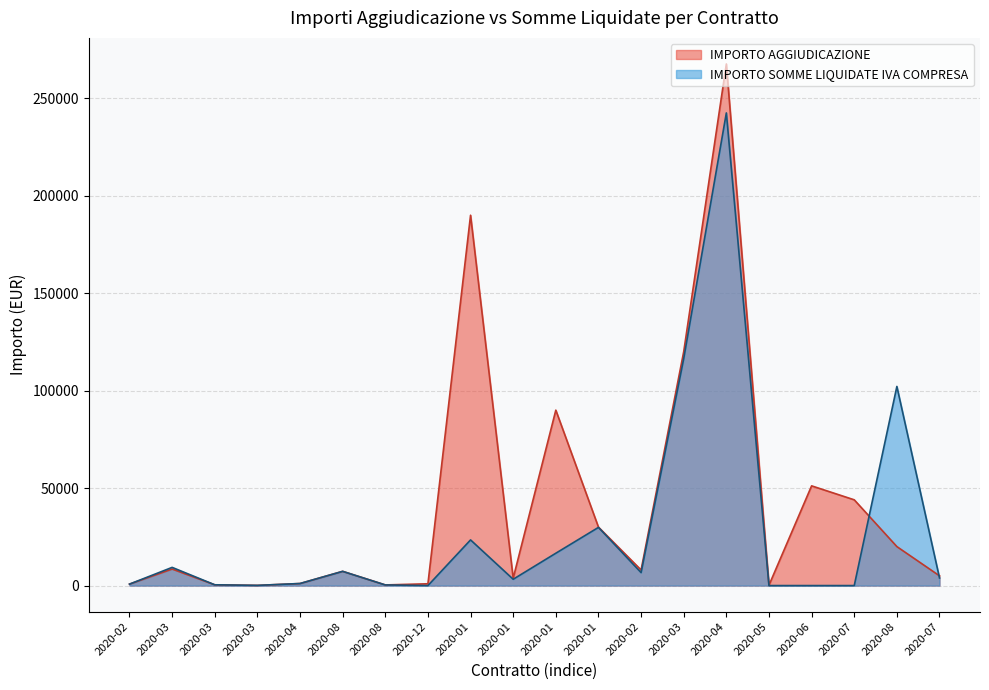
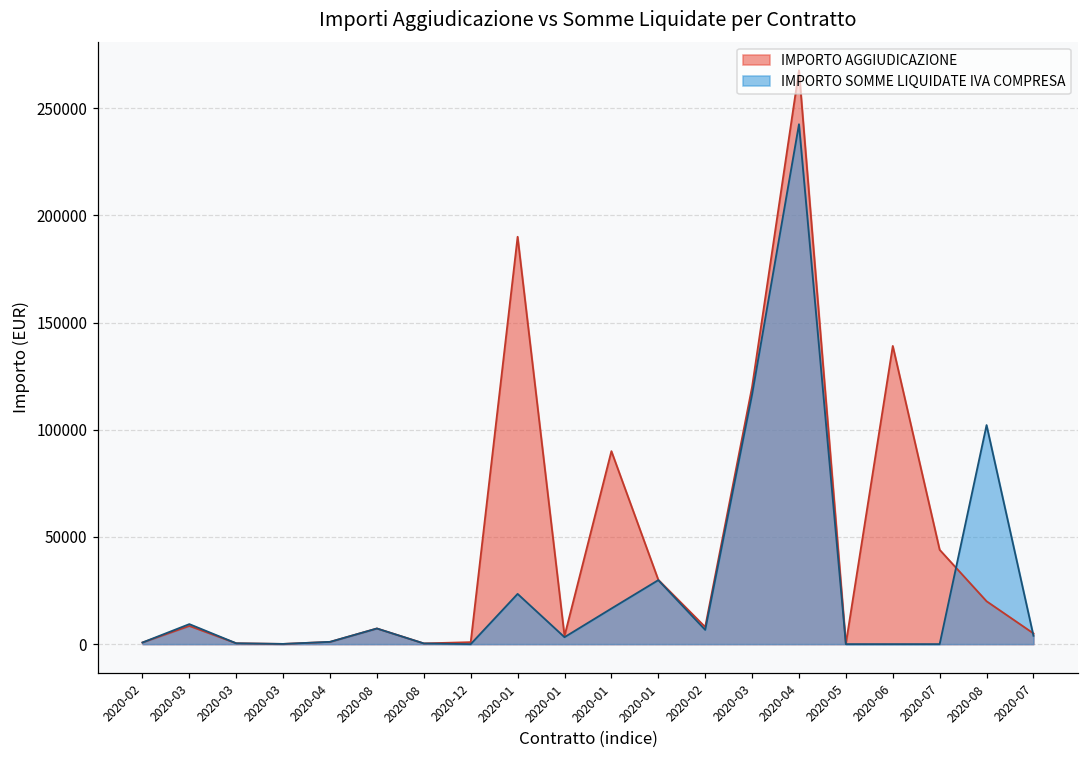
  {
    "IMPORTO AGGIUDICAZIONE": {
-     "2020-06": 51000
+     "2020-06": 139000
    },
    "IMPORTO SOMME LIQUIDATE IVA COMPRESA": {
      "2020-06": 0
    }
  }
